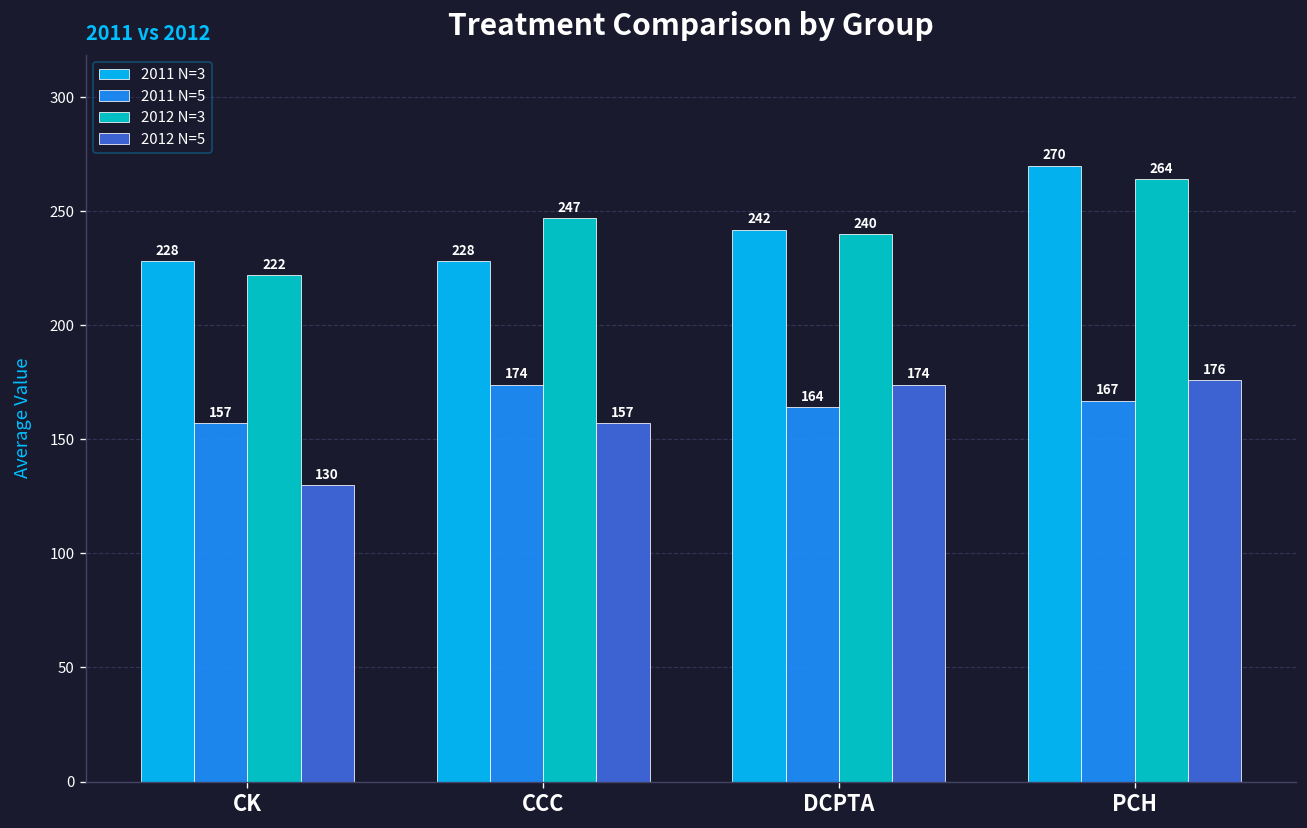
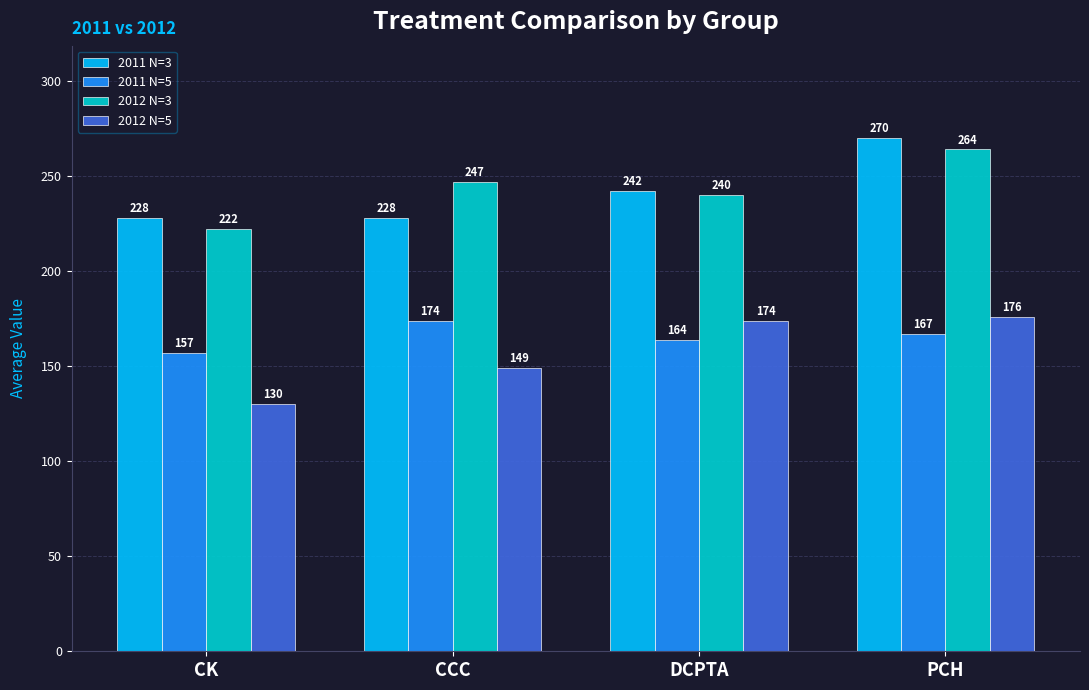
  {
    "2012 N=5": {
      "CK": 130,
-     "CCC": 157,
+     "CCC": 149,
      "DCPTA": 174,
      "PCH": 176
    }
  }
